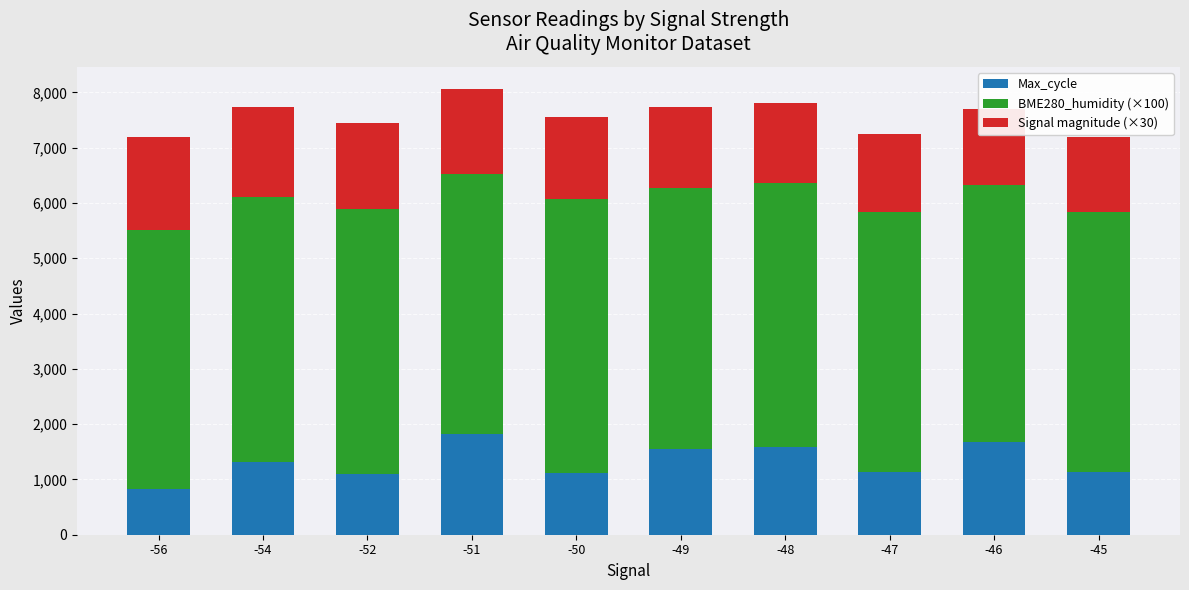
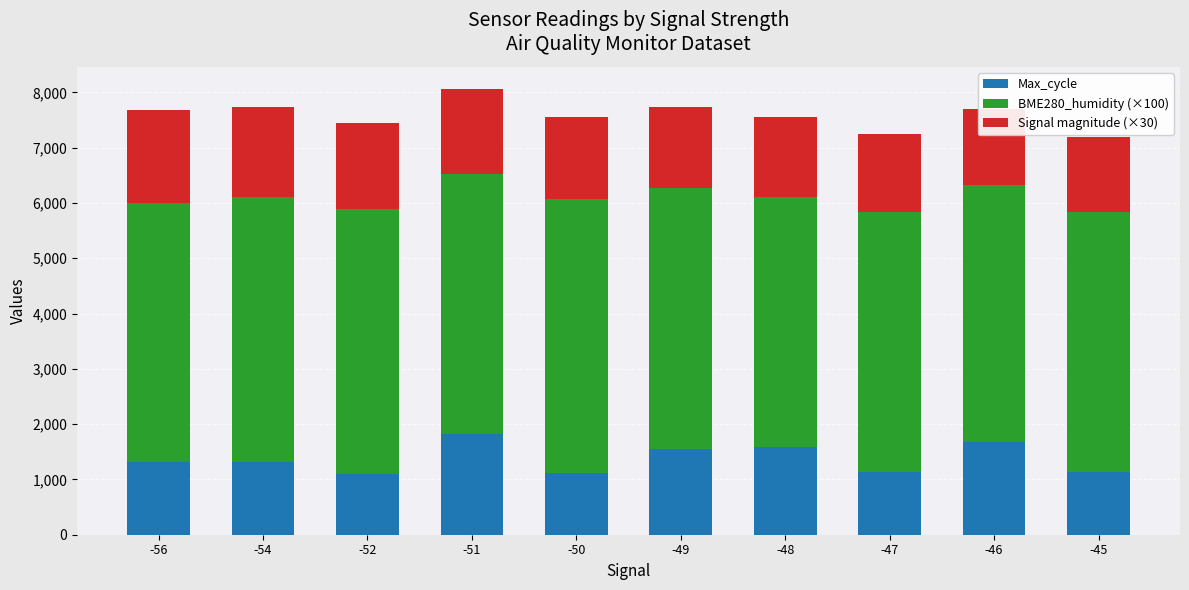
  {
    "Max_cycle": {
-     "-56": "800",
+     "-56": "1,300",
      "-54": "1,300",
      "-52": "1,100",
      "-51": "1,800",
      "-50": "1,100",
      "-49": "1,500",
      "-48": "1,600",
      "-47": "1,100",
      "-46": "1,700",
      "-45": "1,100"
    },
    "BME280_humidity (×100)": {
      "-56": "4,700",
      "-54": "4,800",
      "-52": "4,800",
      "-51": "4,700",
      "-50": "4,900",
      "-49": "4,700",
-     "-48": "4,800",
+     "-48": "4,500",
      "-47": "4,700",
      "-46": "4,600",
      "-45": "4,700"
    },
    "Signal magnitude (×30)": {
      "-56": "1,700",
      "-54": "1,600",
      "-52": "1,600",
      "-51": "1,500",
      "-50": "1,500",
      "-49": "1,500",
      "-48": "1,400",
      "-47": "1,400",
      "-45": "1,400"
    }
  }
